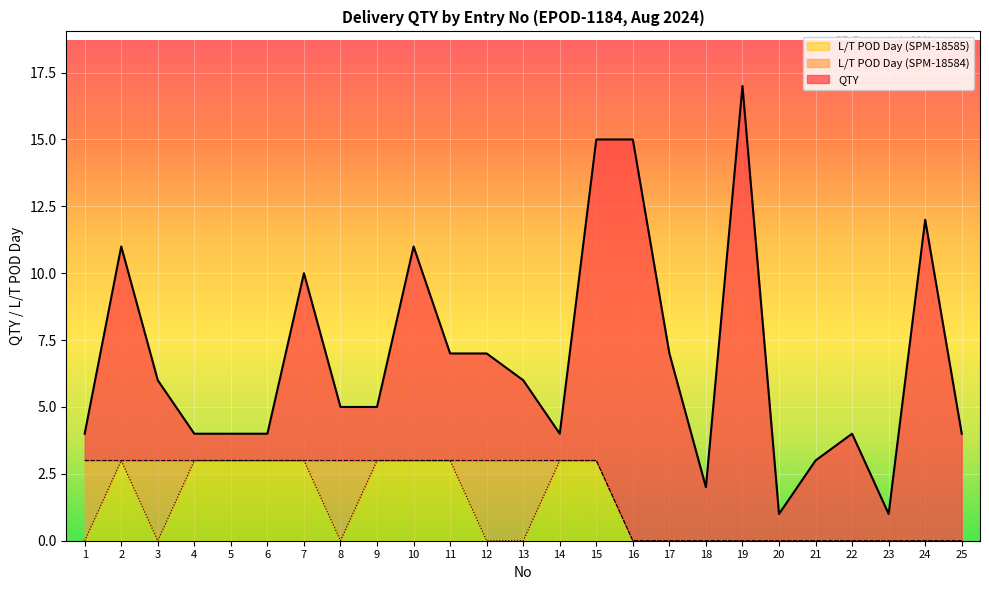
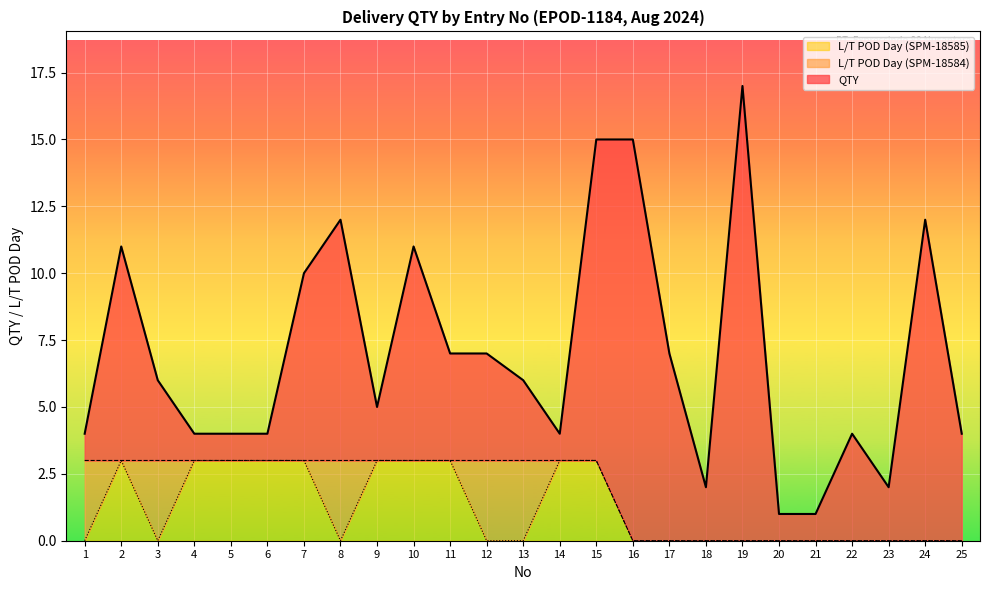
  {
    "QTY": {
      "1": 1,
      "2": 8,
      "3": 3,
      "4": 1,
      "5": 1,
      "6": 1,
      "7": 7,
-     "8": 2,
+     "8": 9,
      "9": 2,
      "10": 8,
      "11": 4,
      "12": 4,
      "13": 3,
      "14": 1,
      "15": 12,
      "16": 15,
      "17": 7,
      "18": 2,
      "19": 17,
      "20": 1,
-     "21": 3,
+     "21": 1,
      "22": 4,
-     "23": 1,
+     "23": 2,
      "24": 12,
      "25": 4
    }
  }
